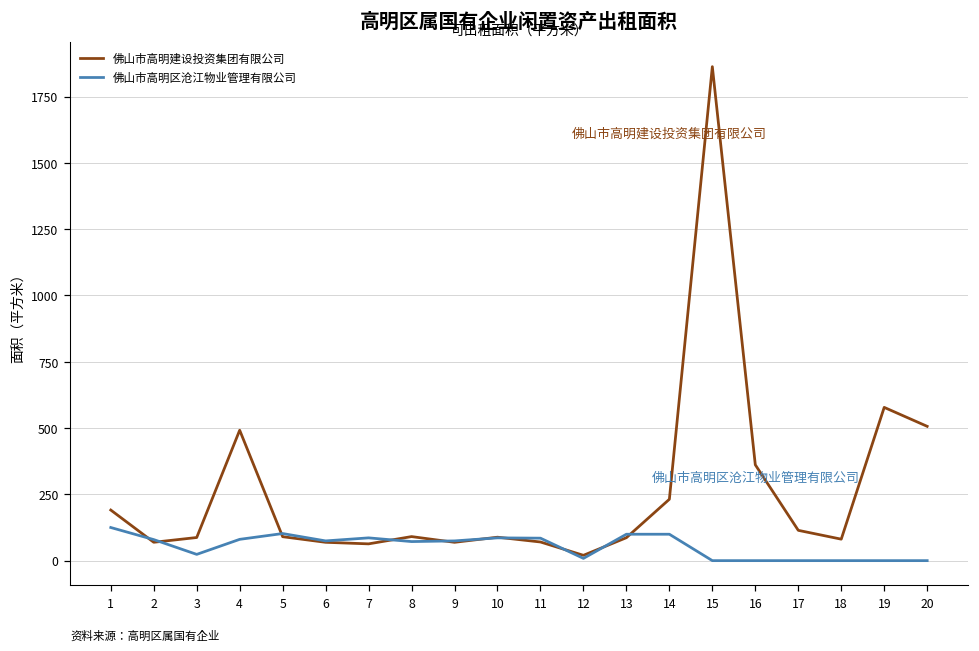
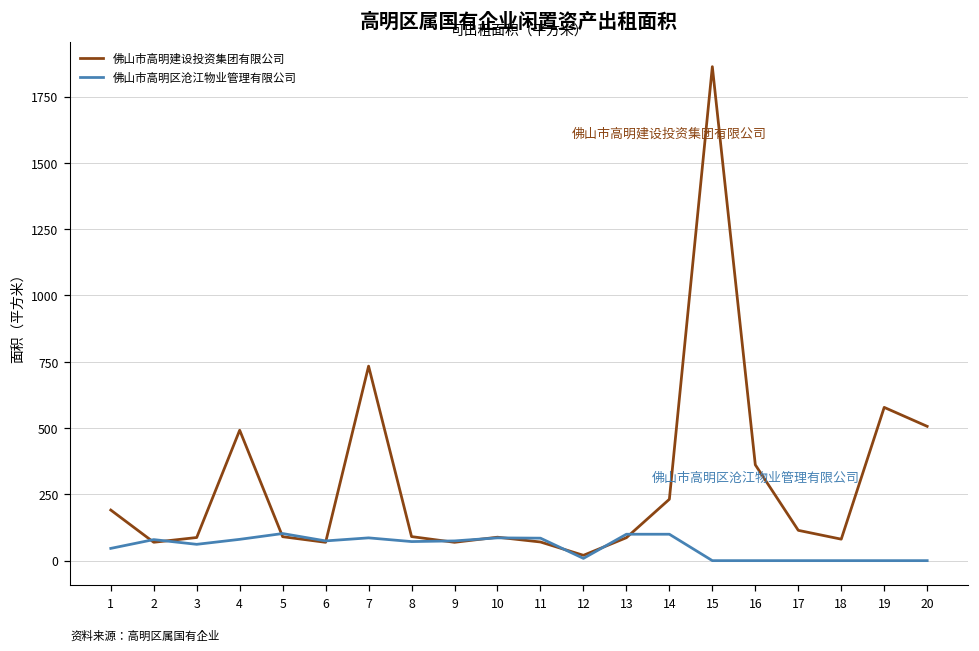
  {
    "佛山市高明建设投资集团有限公司": {
      "1": 190,
      "3": 90,
      "4": 490,
      "5": 90,
-     "7": 60,
+     "7": 730,
      "8": 90,
      "11": 70,
      "12": 20,
      "13": 90,
      "14": 230,
      "15": 1860,
      "16": 360,
      "17": 110,
      "18": 80,
      "19": 580,
      "20": 510
    },
    "佛山市高明区沧江物业管理有限公司": {
-     "1": 120,
-     "3": 20,
+     "1": 50,
+     "3": 60,
      "4": 80,
      "5": 100,
      "7": 90,
      "8": 70,
      "11": 80,
      "12": 10,
      "13": 100,
      "14": 100,
      "15": 0,
      "16": 0,
      "17": 0,
      "18": 0,
      "19": 0,
      "20": 0
    }
  }
